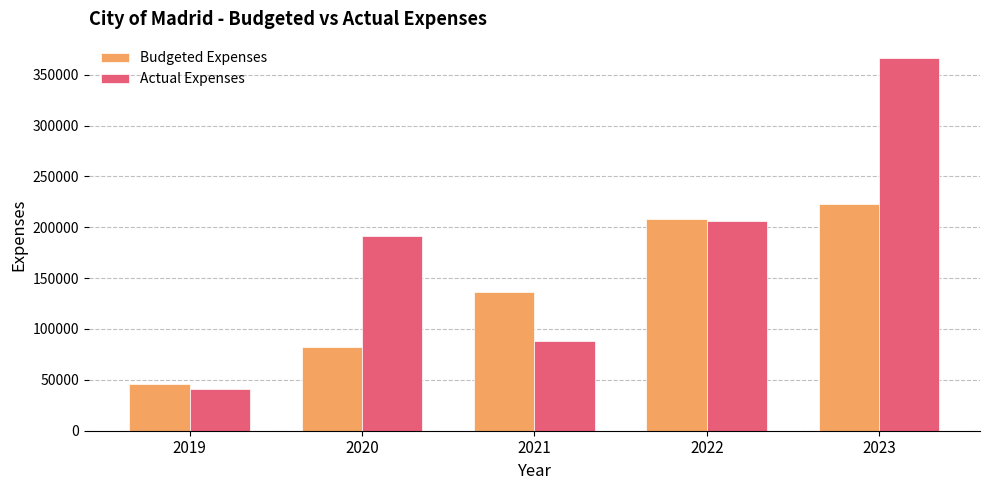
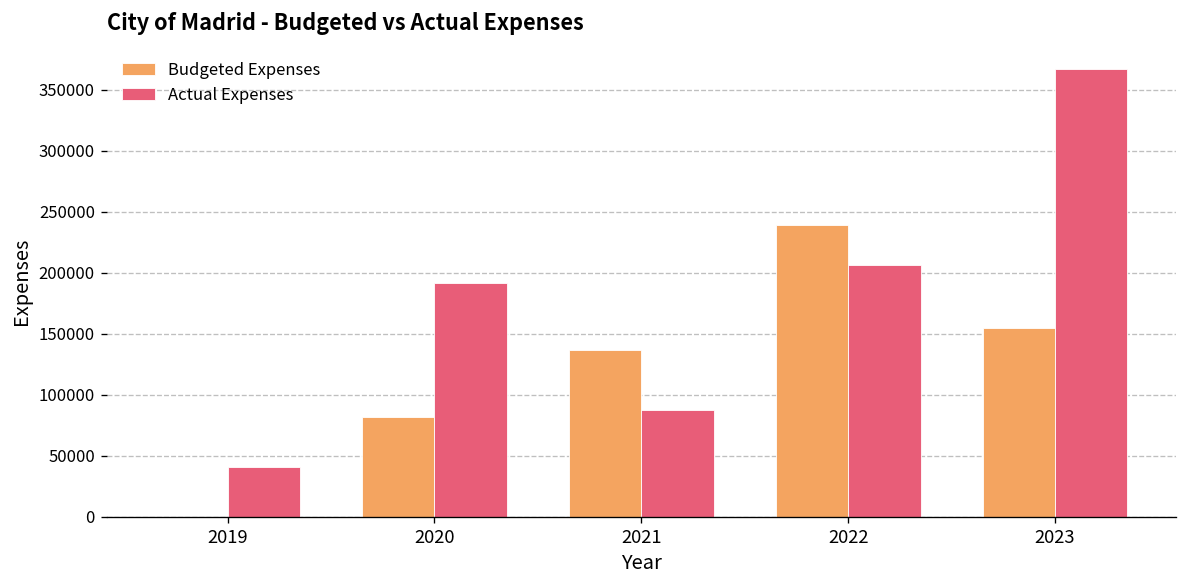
  {
    "Budgeted Expenses": {
-     "2019": 46000,
+     "2019": 0,
      "2020": 82000,
      "2021": 136000,
-     "2022": 208000,
-     "2023": 223000
+     "2022": 239000,
+     "2023": 154000
    },
    "Actual Expenses": {
      "2019": 41000,
      "2020": 192000,
      "2021": 88000,
      "2022": 206000,
      "2023": 367000
    }
  }
